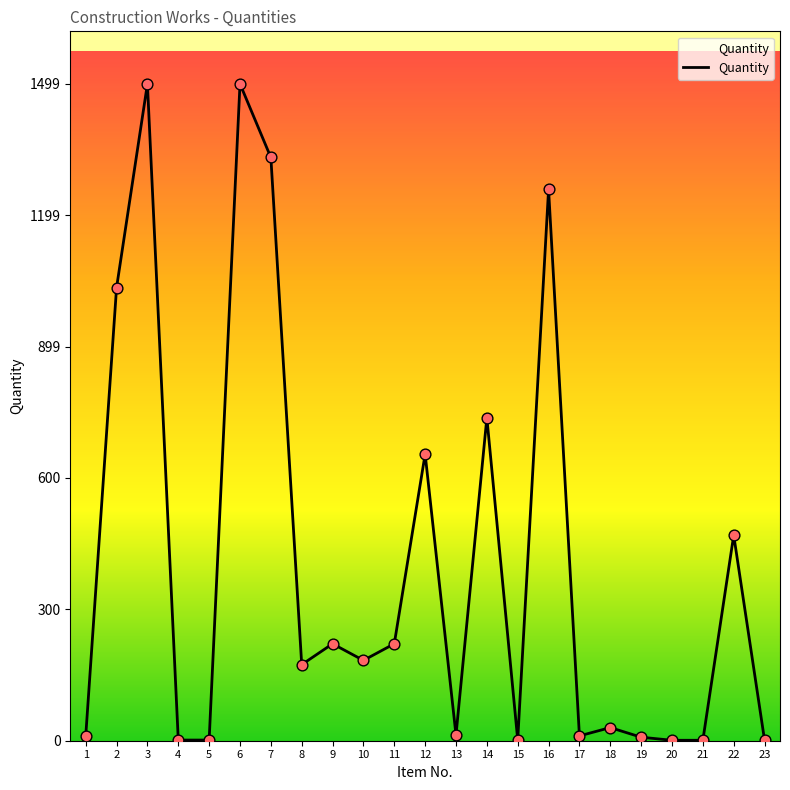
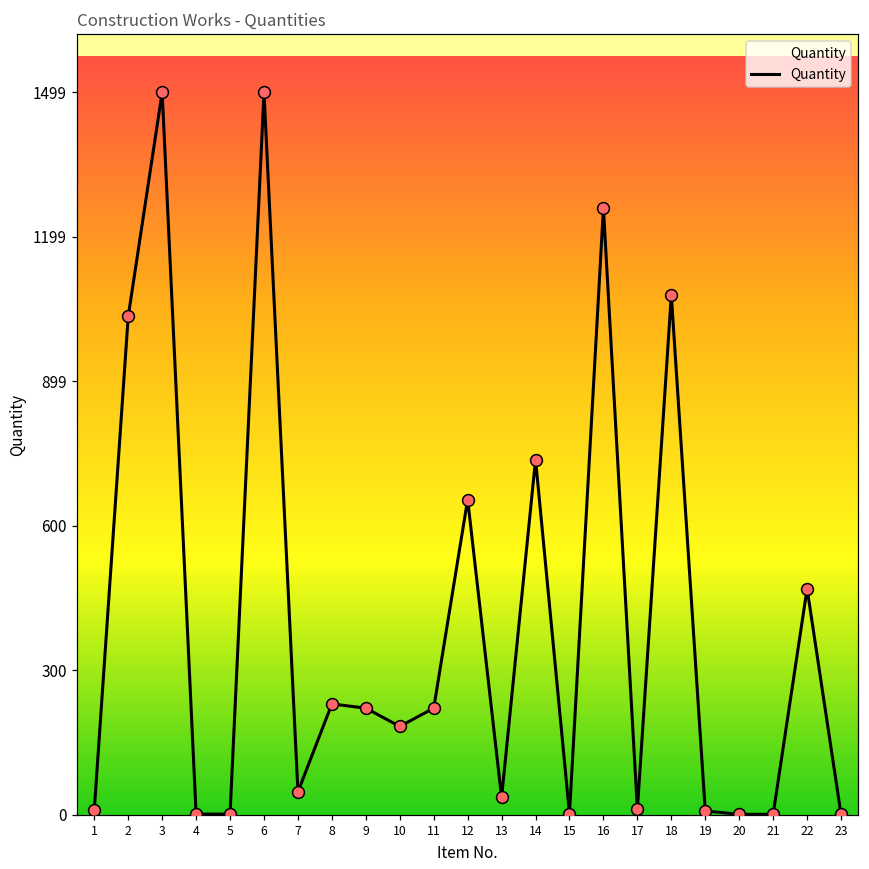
  {
    "1": 10,
    "2": 1030,
    "3": 1500,
    "4": 0,
    "5": 0,
    "6": 1500,
-   "7": 1330,
-   "8": 170,
+   "7": 50,
+   "8": 230,
    "9": 220,
    "10": 180,
    "11": 220,
    "12": 650,
-   "13": 10,
+   "13": 40,
    "14": 740,
    "15": 0,
    "16": 1260,
    "17": 10,
-   "18": 30,
+   "18": 1080,
    "19": 10,
    "20": 0,
    "21": 0,
    "22": 470,
    "23": 0
  }
